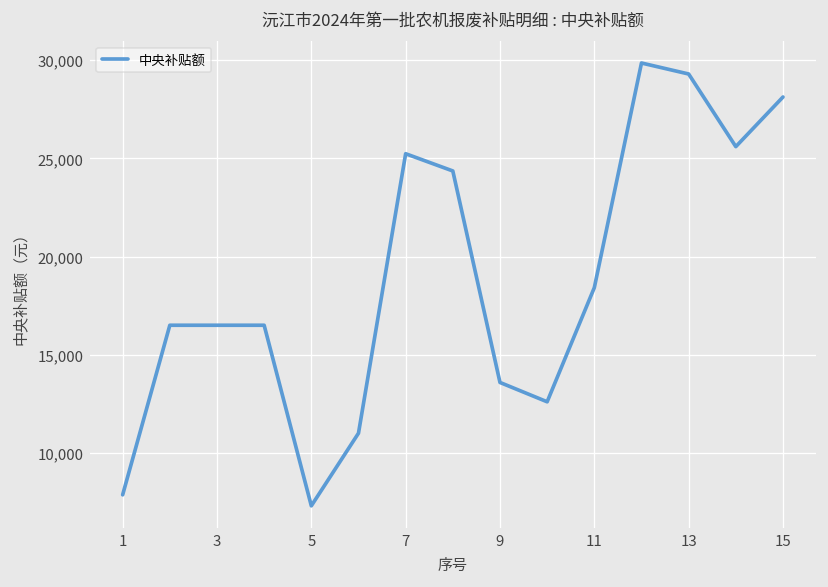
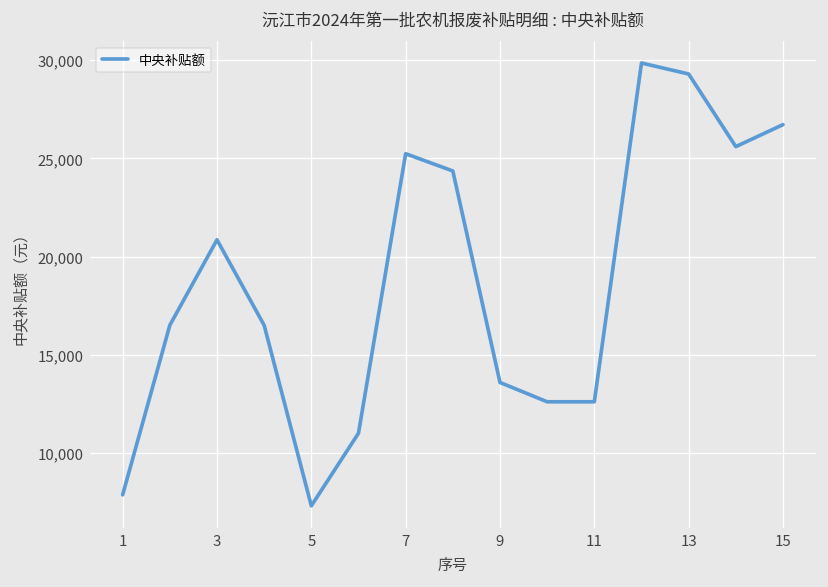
  {
    "1": "7,900",
-   "3": "16,500",
+   "3": "20,900",
    "5": "7,300",
    "7": "25,200",
    "9": "13,600",
-   "11": "18,400",
+   "11": "12,600",
    "13": "29,300",
-   "15": "28,100"
+   "15": "26,700"
  }
